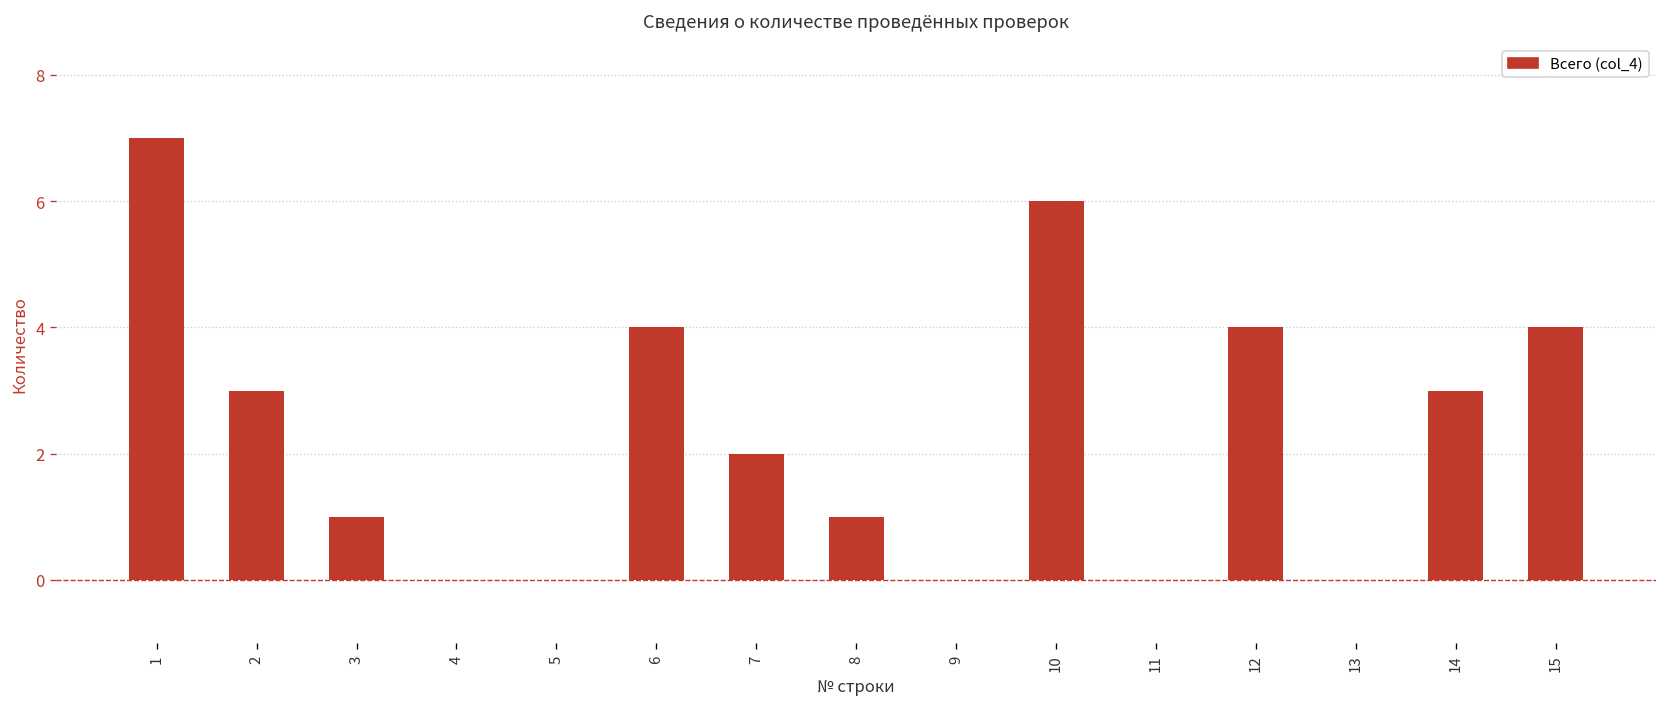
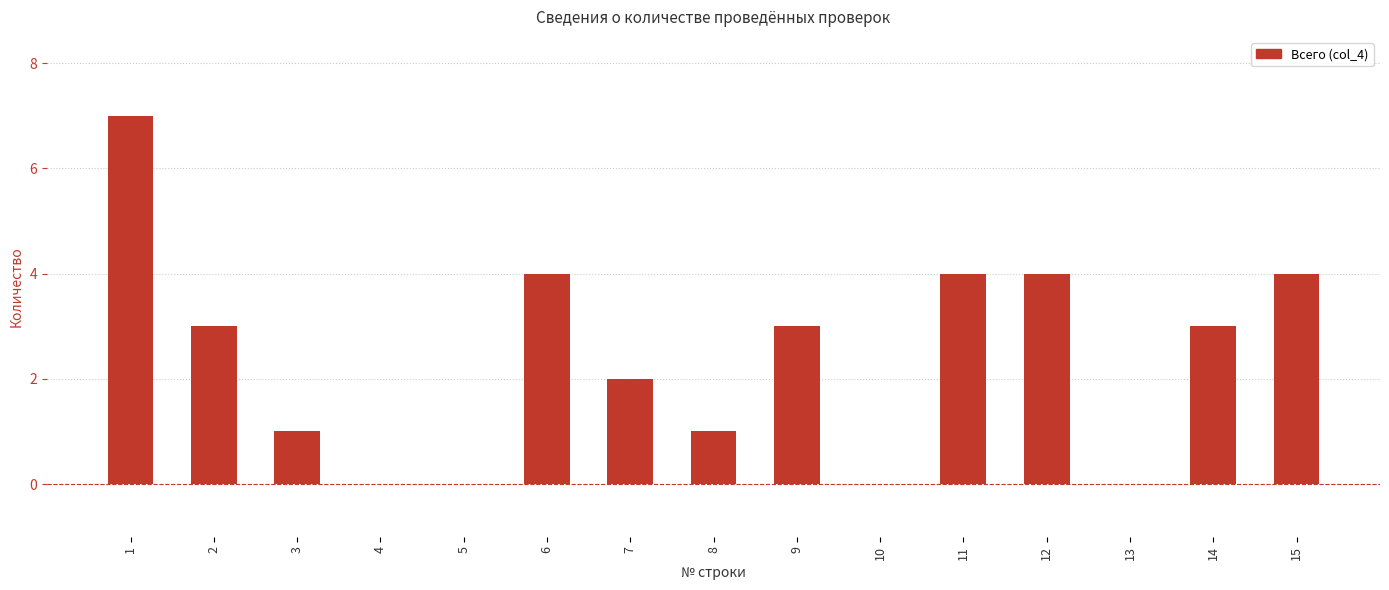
  {
    "1": 7,
    "2": 3,
    "3": 1,
    "4": 0,
    "5": 0,
    "6": 4,
    "7": 2,
    "8": 1,
-   "9": 0,
-   "10": 6,
-   "11": 0,
+   "9": 3,
+   "10": 0,
+   "11": 4,
    "12": 4,
    "13": 0,
    "14": 3,
    "15": 4
  }
